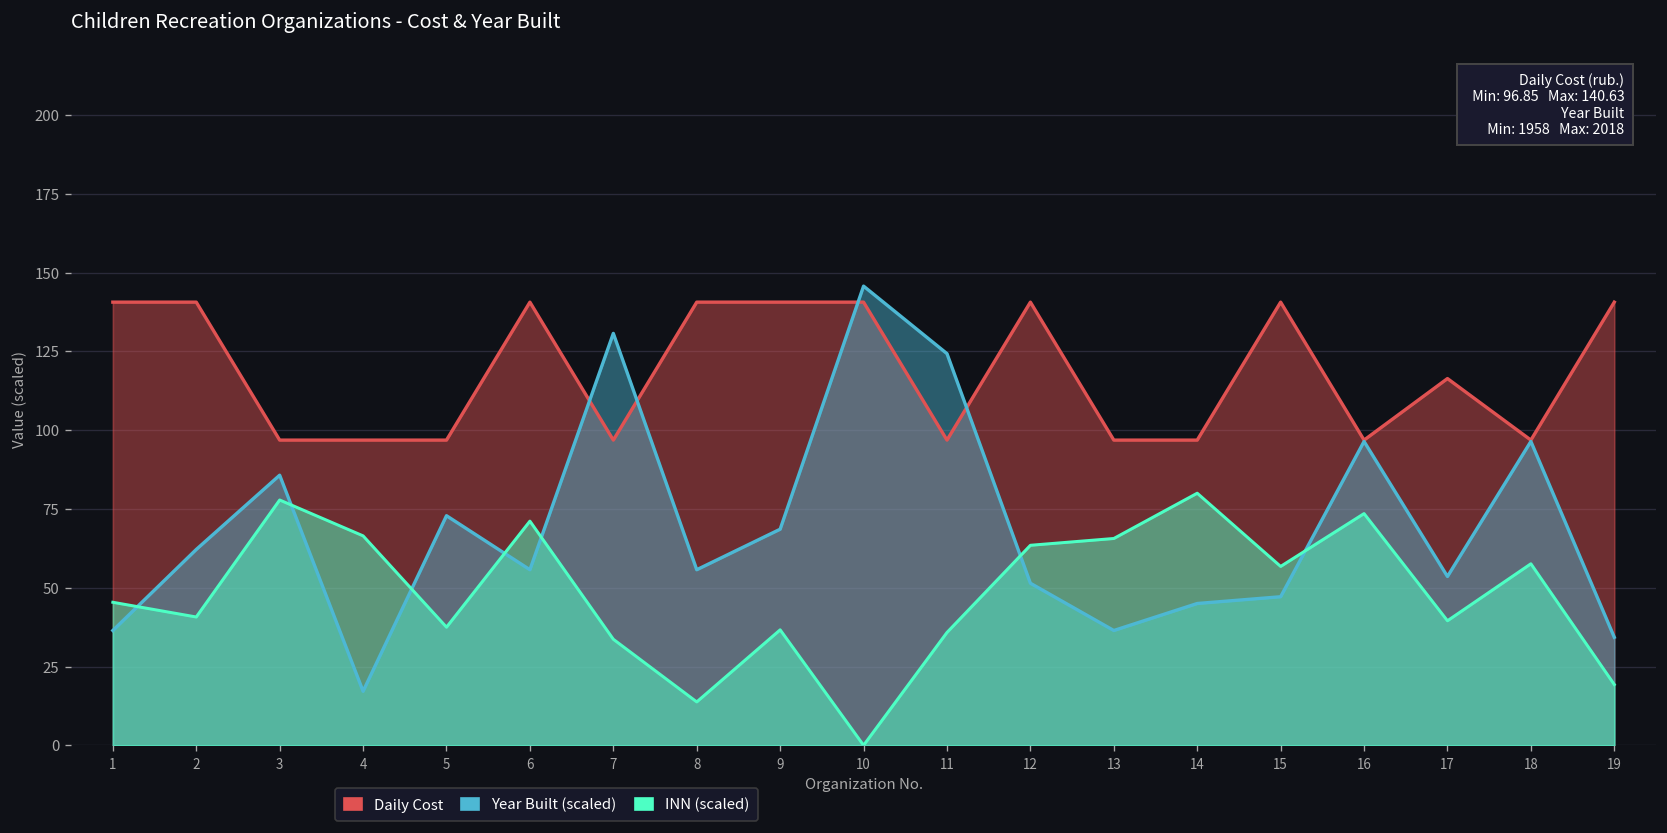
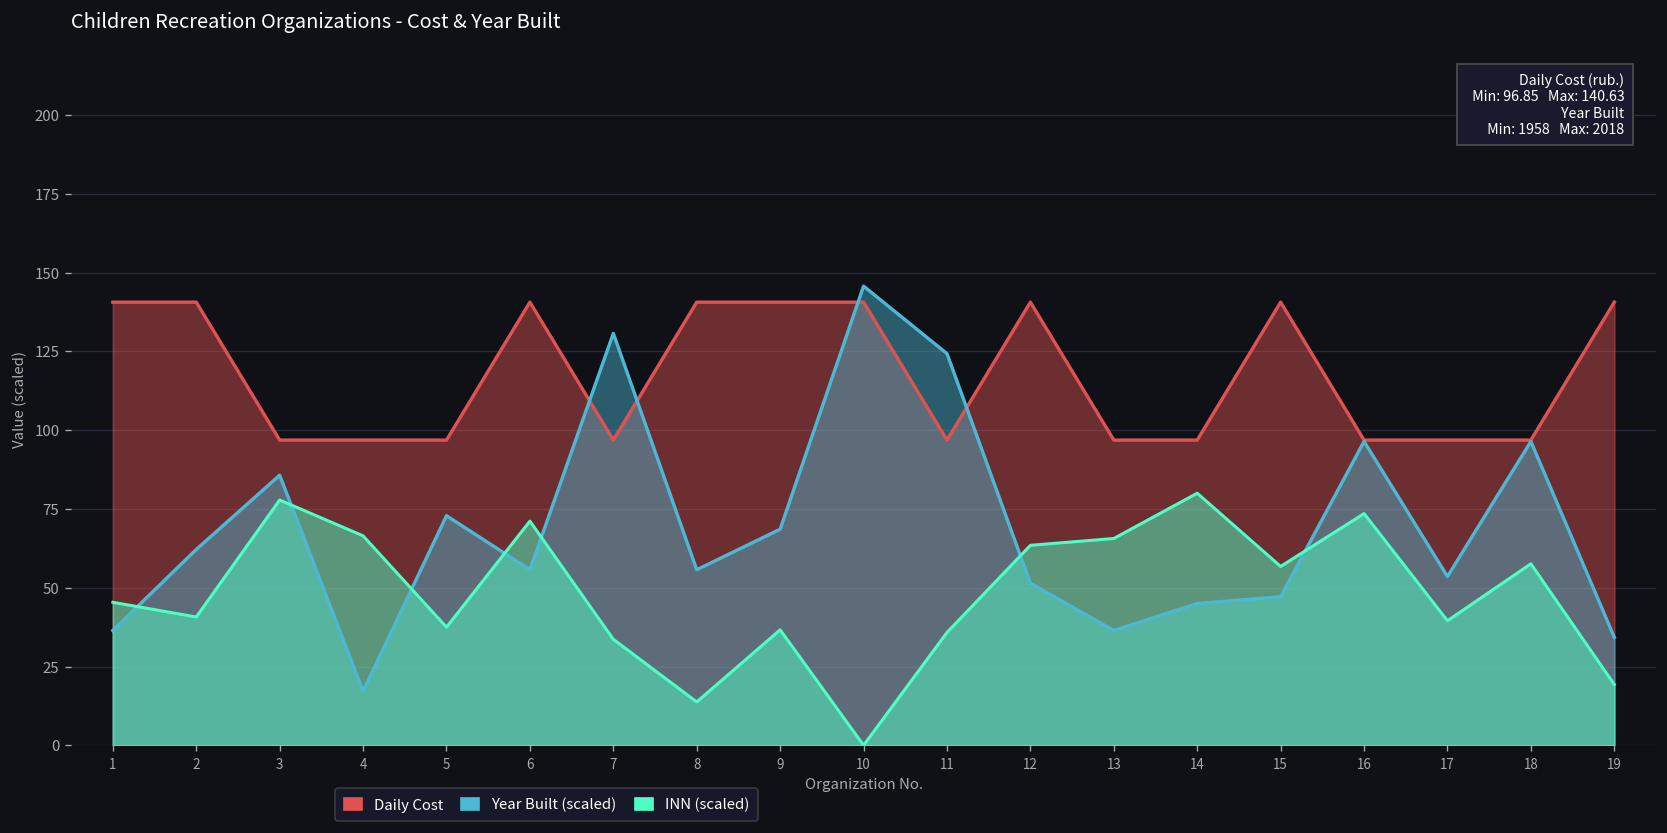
  {
    "Daily Cost": {
      "1": 141,
      "2": 141,
      "3": 97,
      "4": 97,
      "5": 97,
      "6": 141,
      "7": 97,
      "8": 141,
      "9": 141,
      "10": 141,
      "11": 97,
      "12": 141,
      "13": 97,
      "14": 97,
      "15": 141,
-     "17": 116,
+     "17": 97,
      "19": 141
    },
    "Year Built (scaled)": {
      "1": 36,
      "2": 62,
      "3": 86,
      "4": 17,
      "5": 73,
      "6": 56,
      "7": 131,
      "8": 56,
      "9": 69,
      "10": 146,
      "11": 124,
      "12": 51,
      "13": 36,
      "14": 45,
      "15": 47,
      "17": 54,
      "19": 34
    },
    "INN (scaled)": {
      "1": 45,
      "2": 41,
      "3": 78,
      "4": 66,
      "5": 37,
      "6": 71,
      "7": 34,
      "8": 14,
      "9": 37,
      "10": 0,
      "11": 36,
      "12": 63,
      "13": 66,
      "14": 80,
      "15": 57,
      "16": 74,
      "17": 40,
      "18": 58,
      "19": 19
    }
  }
